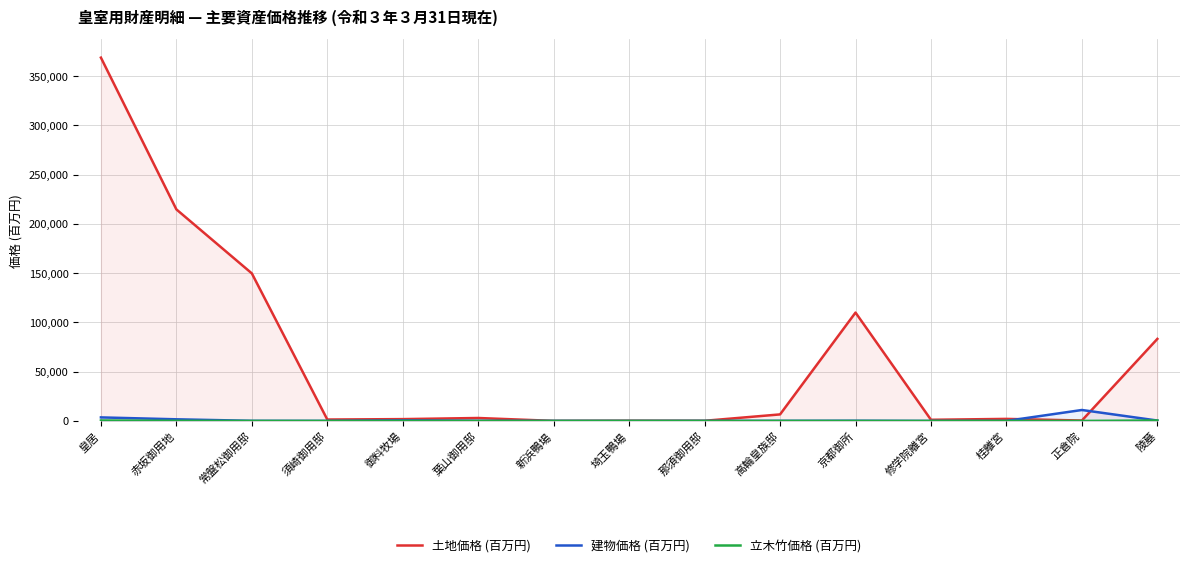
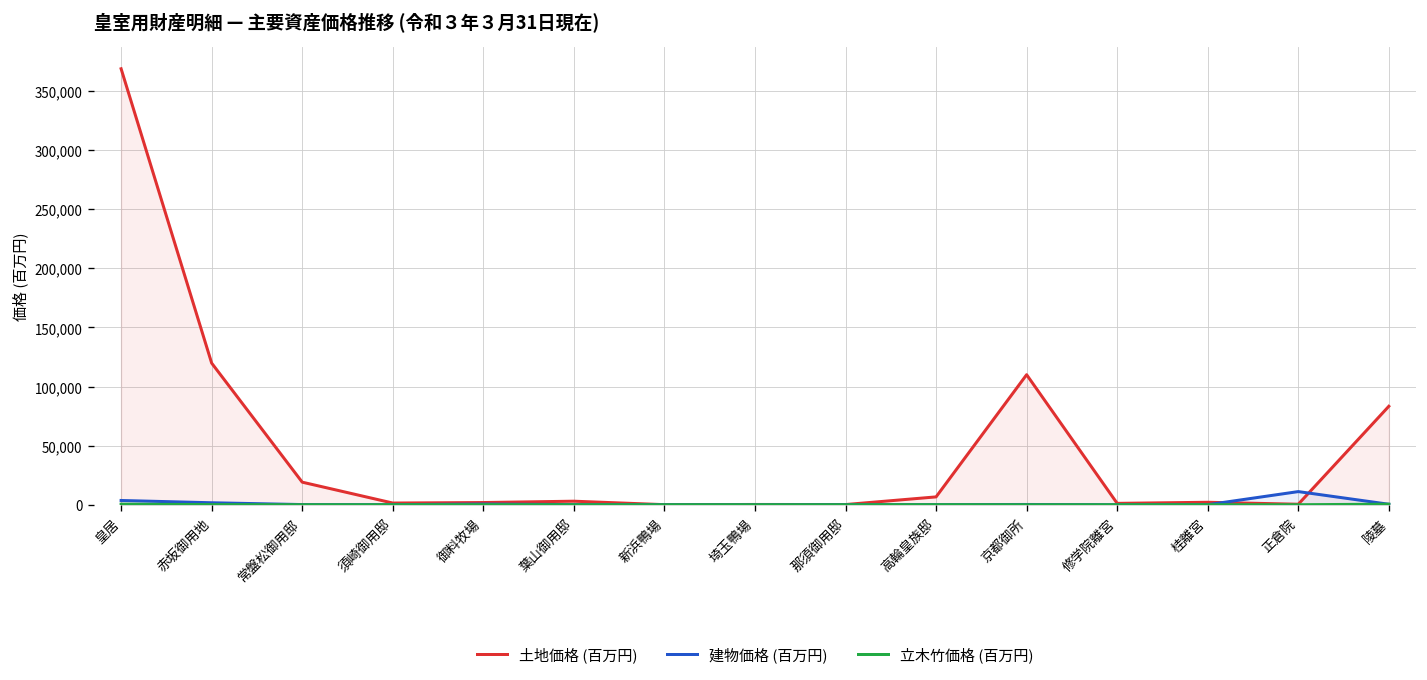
  {
    "土地価格 (百万円)": {
      "皇居": "370,000",
-     "赤坂御用地": "210,000",
-     "常盤松御用邸": "150,000",
+     "赤坂御用地": "120,000",
+     "常盤松御用邸": "20,000",
      "葉山御用邸": "0",
      "高輪皇族邸": "10,000",
      "京都御所": "110,000",
      "陵墓": "80,000"
    },
    "建物価格 (百万円)": {
      "皇居": "0",
      "正倉院": "10,000"
    },
    "立木竹価格 (百万円)": {
      "皇居": "0"
    }
  }
